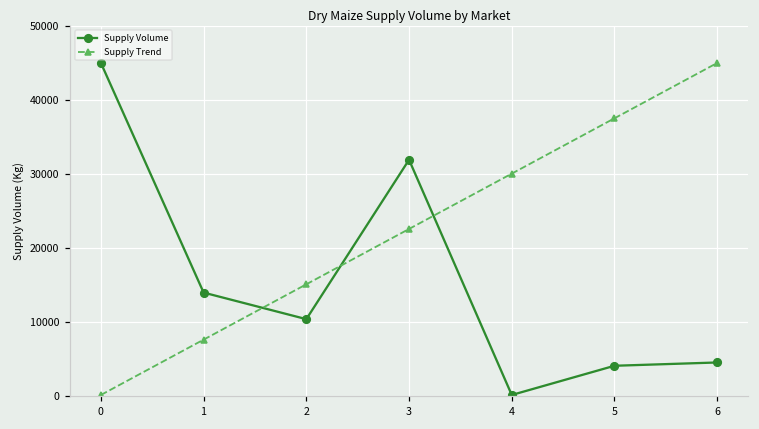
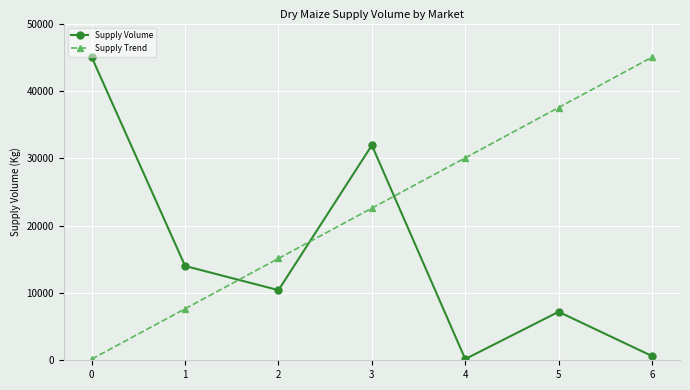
  {
    "Supply Volume": {
      "0": 45000,
      "1": 14000,
      "2": 10000,
      "3": 32000,
      "4": 0,
-     "5": 4000,
-     "6": 5000
+     "5": 7000,
+     "6": 1000
    },
    "Supply Trend": {
      "0": 0,
      "1": 8000,
      "2": 15000,
      "3": 23000,
      "4": 30000,
      "5": 38000,
      "6": 45000
    }
  }
